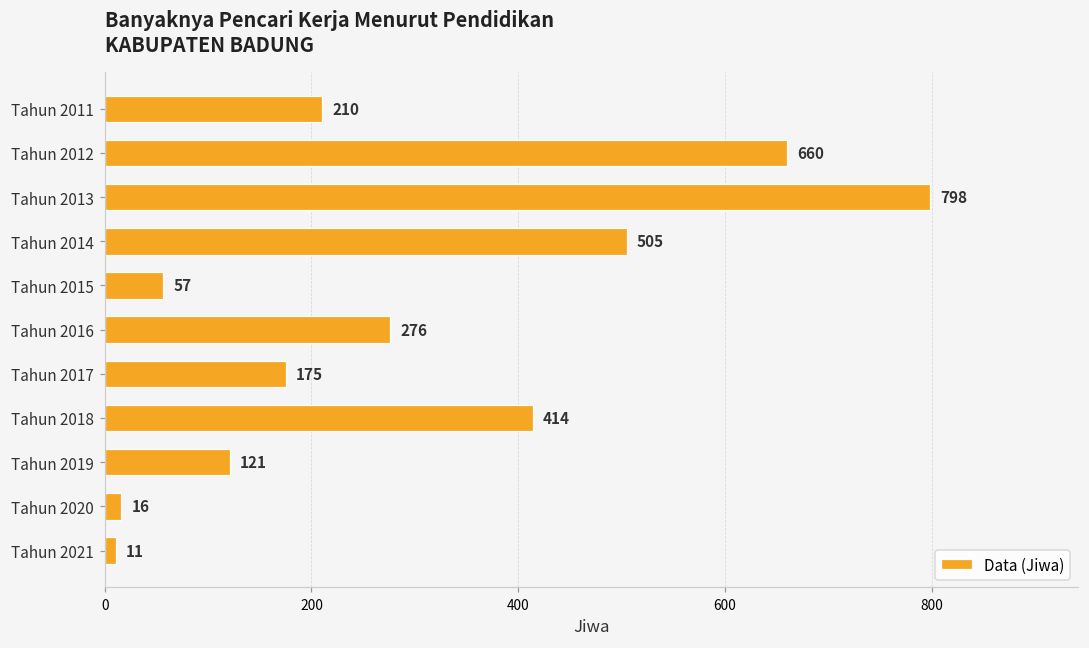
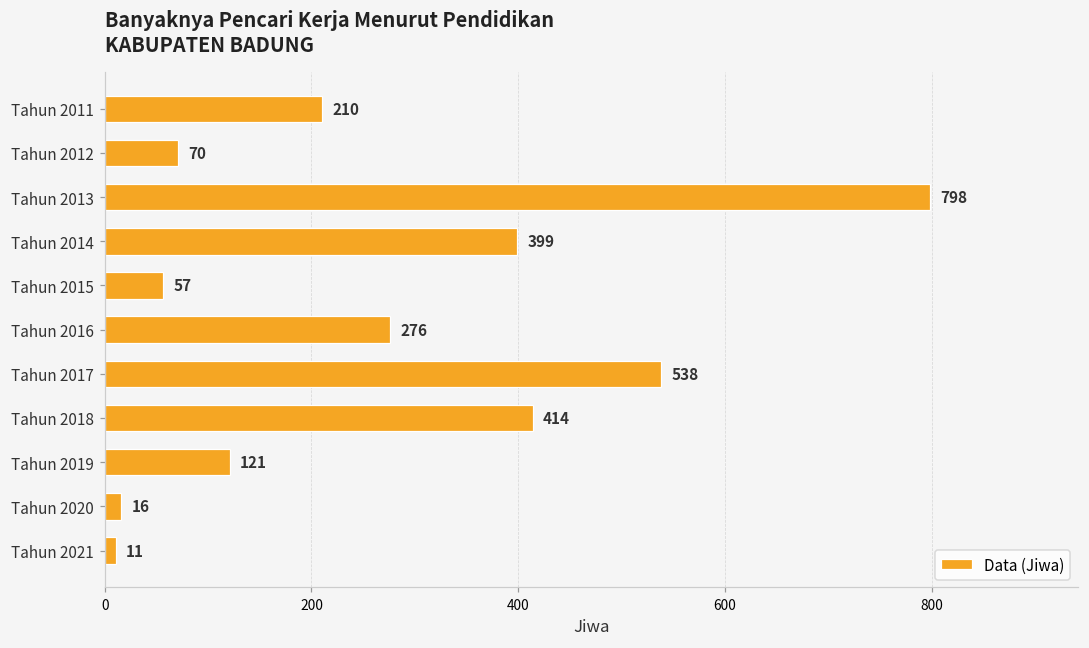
  {
    "Tahun 2011": 210,
-   "Tahun 2012": 660,
+   "Tahun 2012": 70,
    "Tahun 2013": 798,
-   "Tahun 2014": 505,
+   "Tahun 2014": 399,
    "Tahun 2015": 57,
    "Tahun 2016": 276,
-   "Tahun 2017": 175,
+   "Tahun 2017": 538,
    "Tahun 2018": 414,
    "Tahun 2019": 121,
    "Tahun 2020": 16,
    "Tahun 2021": 11
  }
